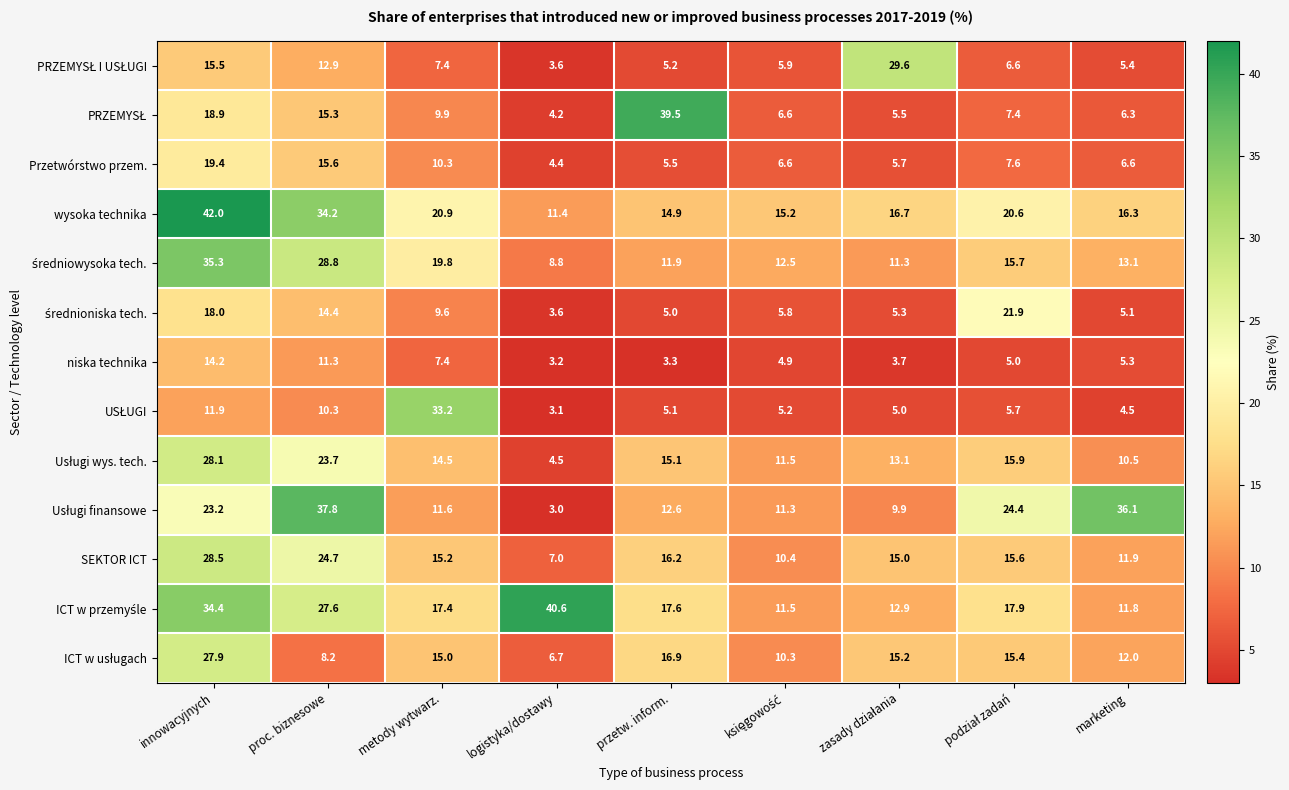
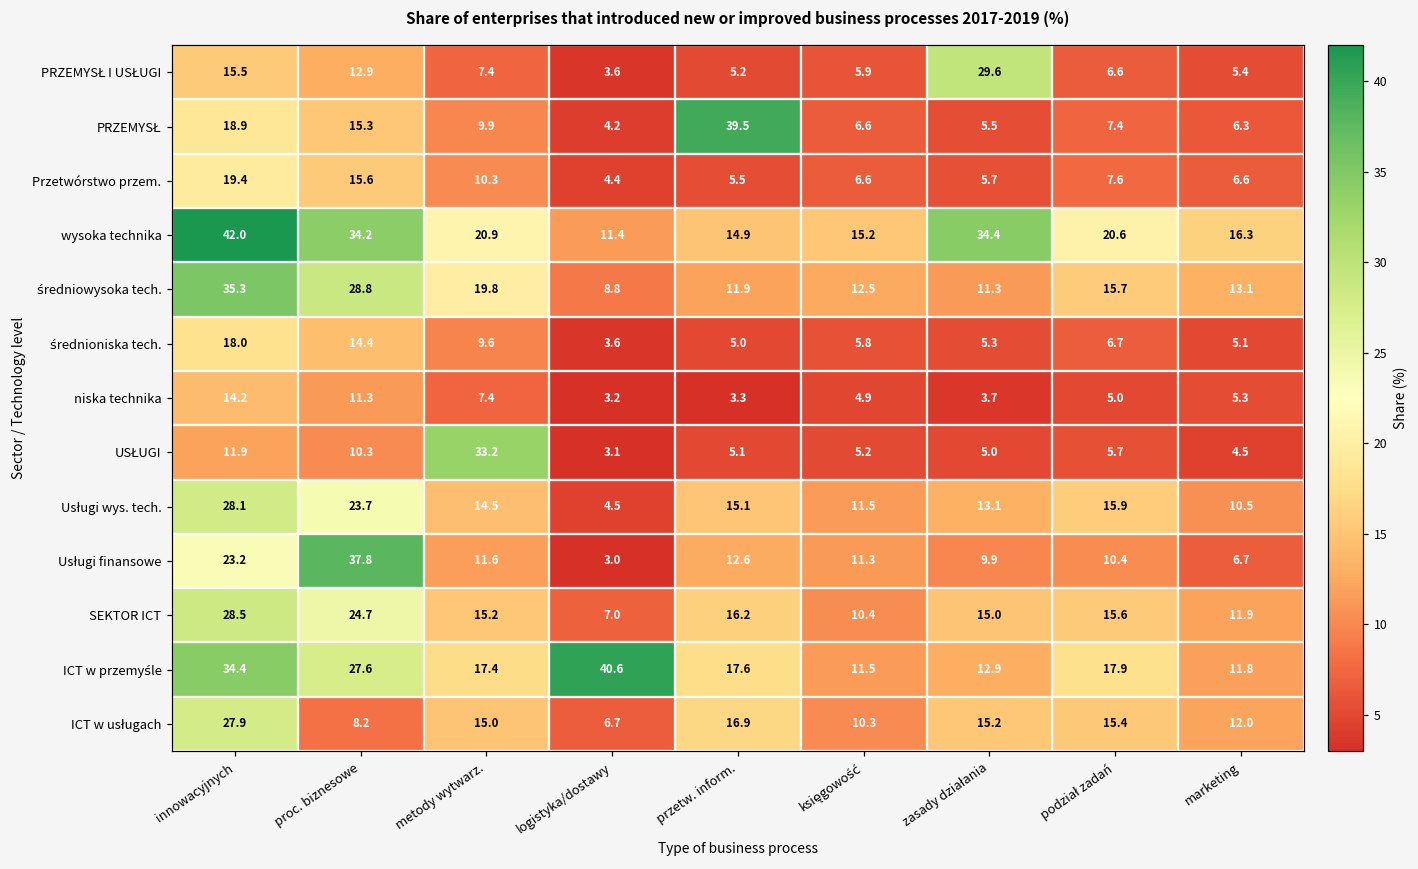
  {
    "PRZEMYSŁ I USŁUGI": {
      "innowacyjnych": 15.5,
      "proc. biznesowe": 12.9,
      "metody wytwarz.": 7.4,
      "logistyka/dostawy": 3.6,
      "przetw. inform.": 5.2,
      "księgowość": 5.9,
      "zasady działania": 29.6,
      "podział zadań": 6.6,
      "marketing": 5.4
    },
    "PRZEMYSŁ": {
      "innowacyjnych": 18.9,
      "proc. biznesowe": 15.3,
      "metody wytwarz.": 9.9,
      "logistyka/dostawy": 4.2,
      "przetw. inform.": 39.5,
      "księgowość": 6.6,
      "zasady działania": 5.5,
      "podział zadań": 7.4,
      "marketing": 6.3
    },
    "Przetwórstwo przem.": {
      "innowacyjnych": 19.4,
      "proc. biznesowe": 15.6,
      "metody wytwarz.": 10.3,
      "logistyka/dostawy": 4.4,
      "przetw. inform.": 5.5,
      "księgowość": 6.6,
      "zasady działania": 5.7,
      "podział zadań": 7.6,
      "marketing": 6.6
    },
    "wysoka technika": {
      "innowacyjnych": 42.0,
      "proc. biznesowe": 34.2,
      "metody wytwarz.": 20.9,
      "logistyka/dostawy": 11.4,
      "przetw. inform.": 14.9,
      "księgowość": 15.2,
-     "zasady działania": 16.7,
+     "zasady działania": 34.4,
      "podział zadań": 20.6,
      "marketing": 16.3
    },
    "średniowysoka tech.": {
      "innowacyjnych": 35.3,
      "proc. biznesowe": 28.8,
      "metody wytwarz.": 19.8,
      "logistyka/dostawy": 8.8,
      "przetw. inform.": 11.9,
      "księgowość": 12.5,
      "zasady działania": 11.3,
      "podział zadań": 15.7,
      "marketing": 13.1
    },
    "średnioniska tech.": {
      "innowacyjnych": 18.0,
      "proc. biznesowe": 14.4,
      "metody wytwarz.": 9.6,
      "logistyka/dostawy": 3.6,
      "przetw. inform.": 5.0,
      "księgowość": 5.8,
      "zasady działania": 5.3,
-     "podział zadań": 21.9,
+     "podział zadań": 6.7,
      "marketing": 5.1
    },
    "niska technika": {
      "innowacyjnych": 14.2,
      "proc. biznesowe": 11.3,
      "metody wytwarz.": 7.4,
      "logistyka/dostawy": 3.2,
      "przetw. inform.": 3.3,
      "księgowość": 4.9,
      "zasady działania": 3.7,
      "podział zadań": 5.0,
      "marketing": 5.3
    },
    "USŁUGI": {
      "innowacyjnych": 11.9,
      "proc. biznesowe": 10.3,
      "metody wytwarz.": 33.2,
      "logistyka/dostawy": 3.1,
      "przetw. inform.": 5.1,
      "księgowość": 5.2,
      "zasady działania": 5.0,
      "podział zadań": 5.7,
      "marketing": 4.5
    },
    "Usługi wys. tech.": {
      "innowacyjnych": 28.1,
      "proc. biznesowe": 23.7,
      "metody wytwarz.": 14.5,
      "logistyka/dostawy": 4.5,
      "przetw. inform.": 15.1,
      "księgowość": 11.5,
      "zasady działania": 13.1,
      "podział zadań": 15.9,
      "marketing": 10.5
    },
    "Usługi finansowe": {
      "innowacyjnych": 23.2,
      "proc. biznesowe": 37.8,
      "metody wytwarz.": 11.6,
      "logistyka/dostawy": 3.0,
      "przetw. inform.": 12.6,
      "księgowość": 11.3,
      "zasady działania": 9.9,
-     "podział zadań": 24.4,
-     "marketing": 36.1
+     "podział zadań": 10.4,
+     "marketing": 6.7
    },
    "SEKTOR ICT": {
      "innowacyjnych": 28.5,
      "proc. biznesowe": 24.7,
      "metody wytwarz.": 15.2,
      "logistyka/dostawy": 7.0,
      "przetw. inform.": 16.2,
      "księgowość": 10.4,
      "zasady działania": 15.0,
      "podział zadań": 15.6,
      "marketing": 11.9
    },
    "ICT w przemyśle": {
      "innowacyjnych": 34.4,
      "proc. biznesowe": 27.6,
      "metody wytwarz.": 17.4,
      "logistyka/dostawy": 40.6,
      "przetw. inform.": 17.6,
      "księgowość": 11.5,
      "zasady działania": 12.9,
      "podział zadań": 17.9,
      "marketing": 11.8
    },
    "ICT w usługach": {
      "innowacyjnych": 27.9,
      "proc. biznesowe": 8.2,
      "metody wytwarz.": 15.0,
      "logistyka/dostawy": 6.7,
      "przetw. inform.": 16.9,
      "księgowość": 10.3,
      "zasady działania": 15.2,
      "podział zadań": 15.4,
      "marketing": 12.0
    }
  }
